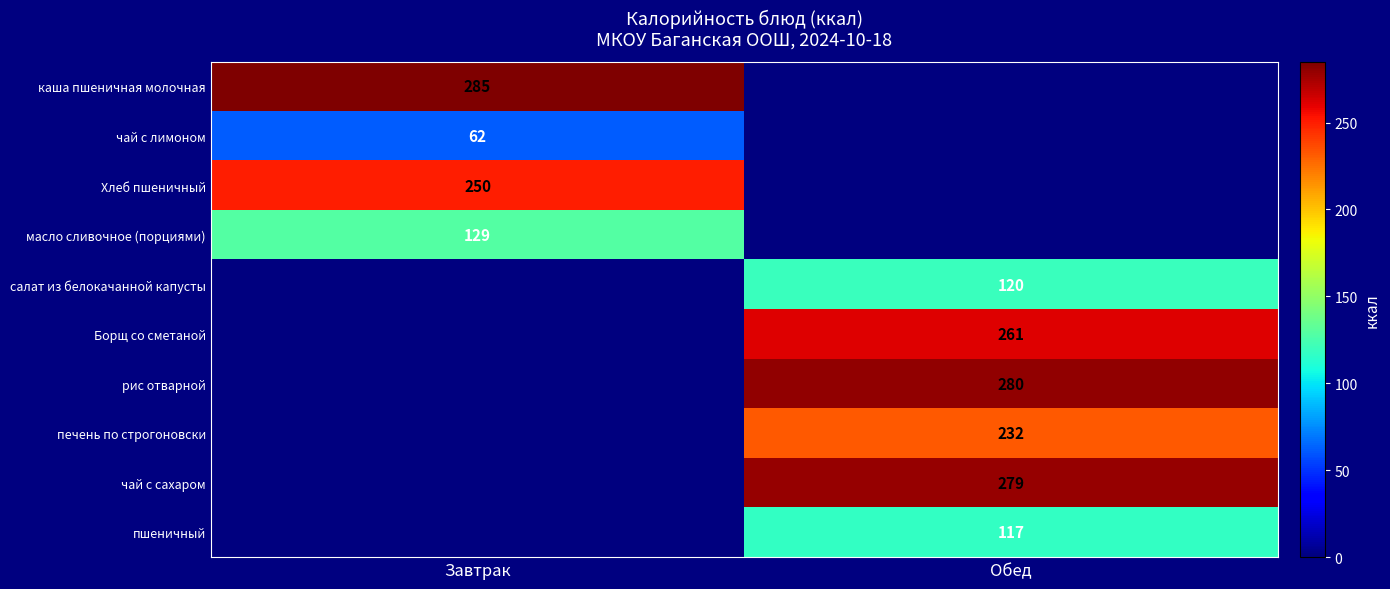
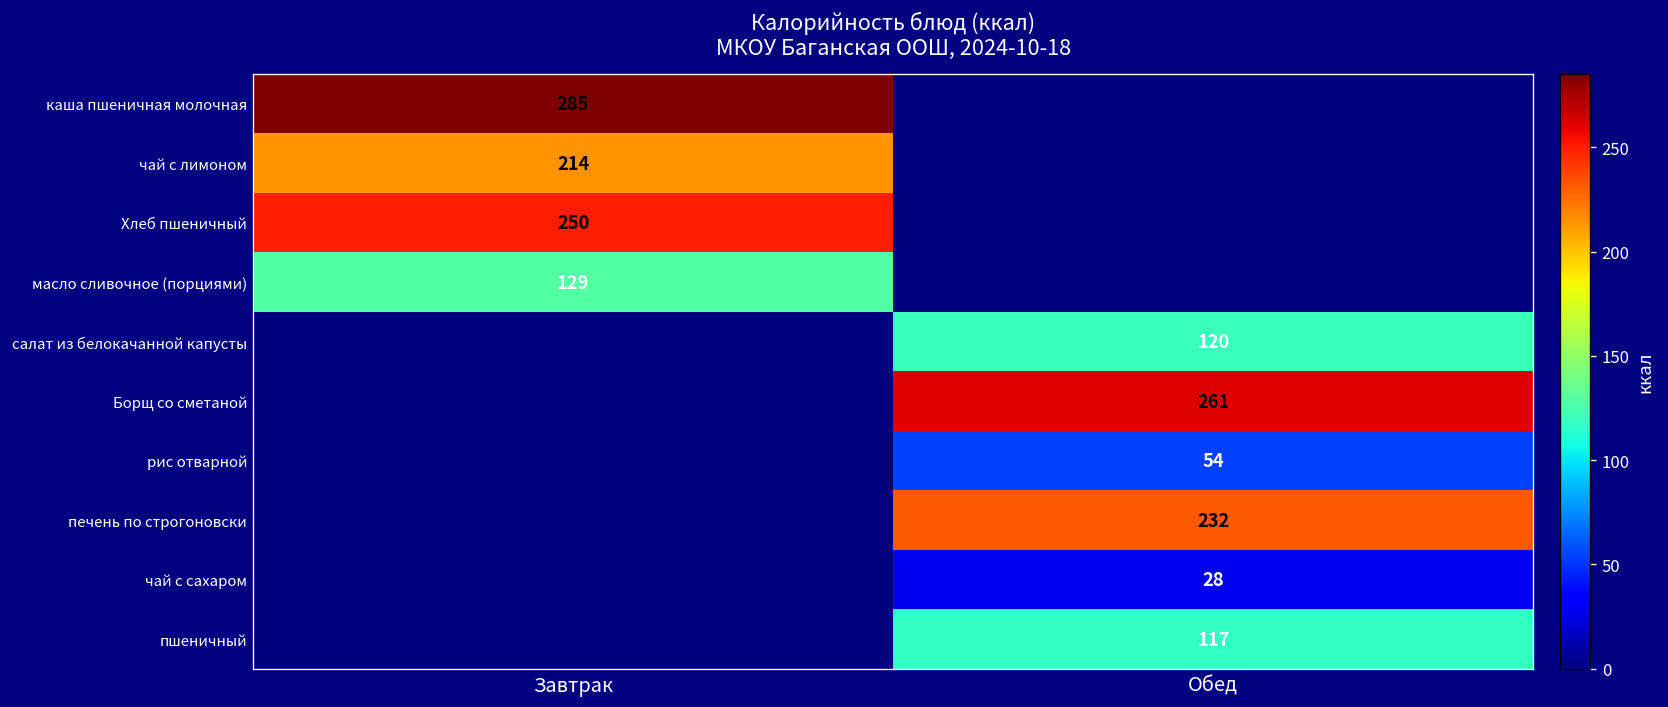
  {
    "каша пшеничная молочная": {
      "Завтрак": 285
    },
    "чай с лимоном": {
-     "Завтрак": 62
+     "Завтрак": 214
    },
    "Хлеб пшеничный": {
      "Завтрак": 250
    },
    "масло сливочное (порциями)": {
      "Завтрак": 129
    },
    "салат из белокачанной капусты": {
      "Обед": 120
    },
    "Борщ со сметаной": {
      "Обед": 261
    },
    "рис отварной": {
-     "Обед": 280
+     "Обед": 54
    },
    "печень по строгоновски": {
      "Обед": 232
    },
    "чай с сахаром": {
-     "Обед": 279
+     "Обед": 28
    },
    "пшеничный": {
      "Обед": 117
    }
  }
